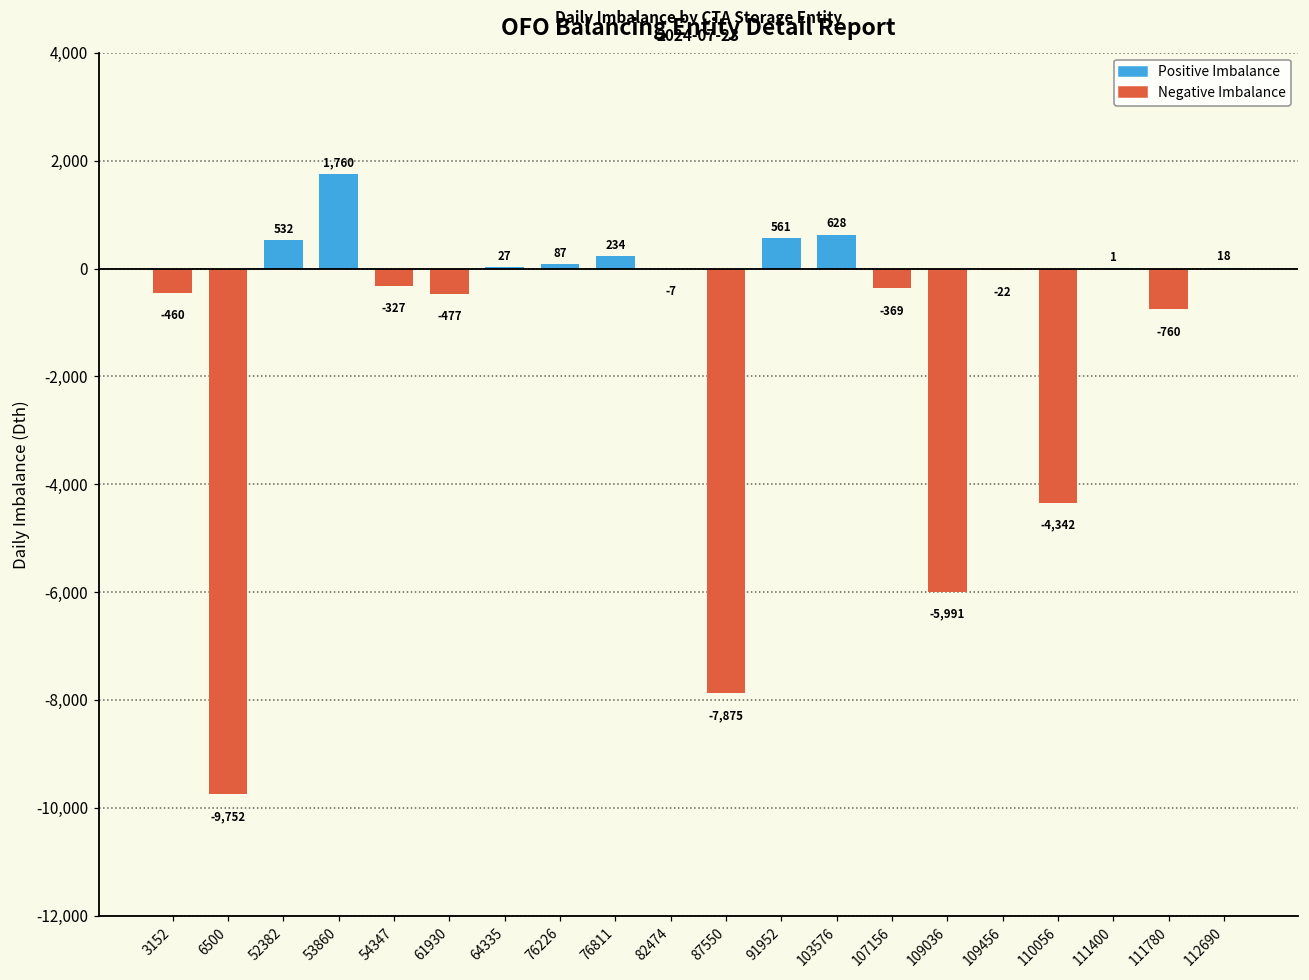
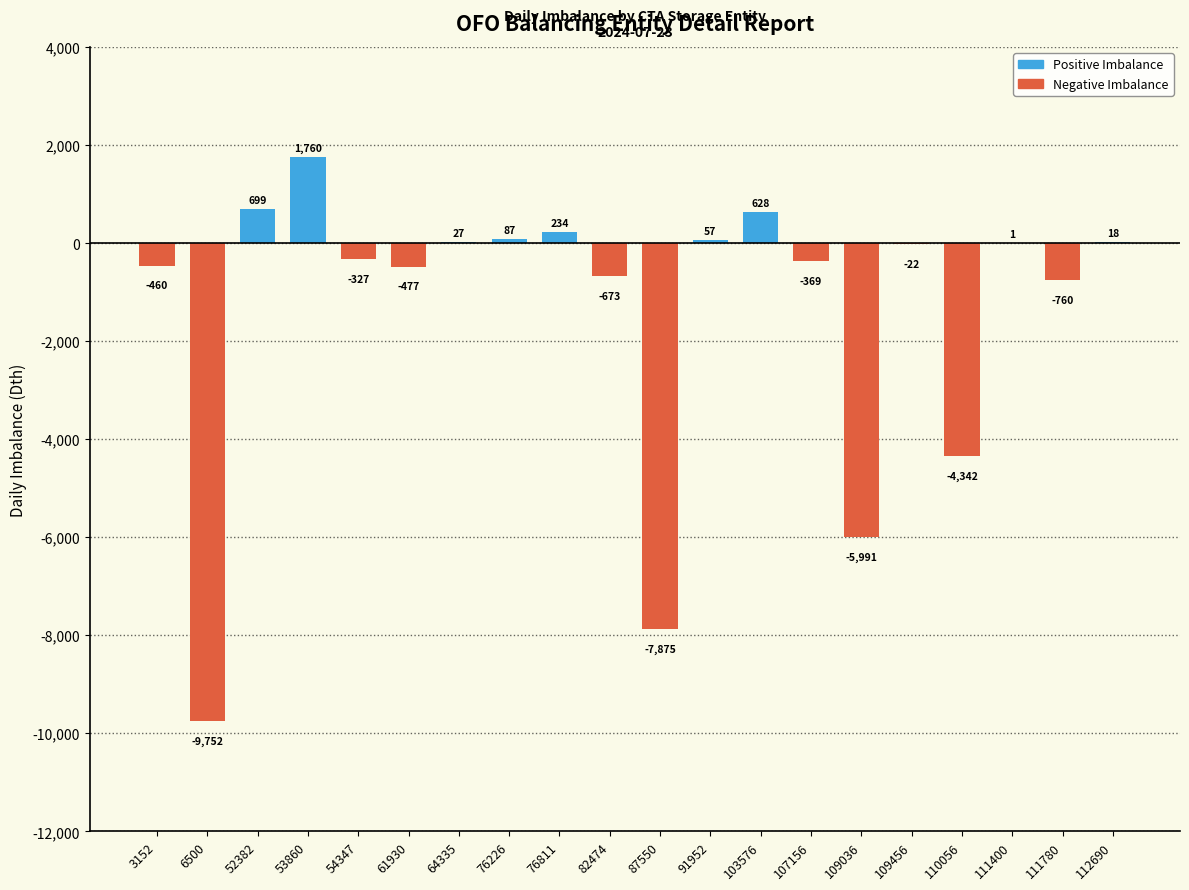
  {
    "3152": "-460",
    "6500": "-9,752",
-   "52382": "532",
+   "52382": "699",
    "53860": "1,760",
    "54347": "-327",
    "61930": "-477",
    "64335": "27",
    "76226": "87",
    "76811": "234",
-   "82474": "-7",
+   "82474": "-673",
    "87550": "-7,875",
-   "91952": "561",
+   "91952": "57",
    "103576": "628",
    "107156": "-369",
    "109036": "-5,991",
    "109456": "-22",
    "110056": "-4,342",
    "111400": "1",
    "111780": "-760",
    "112690": "18"
  }
